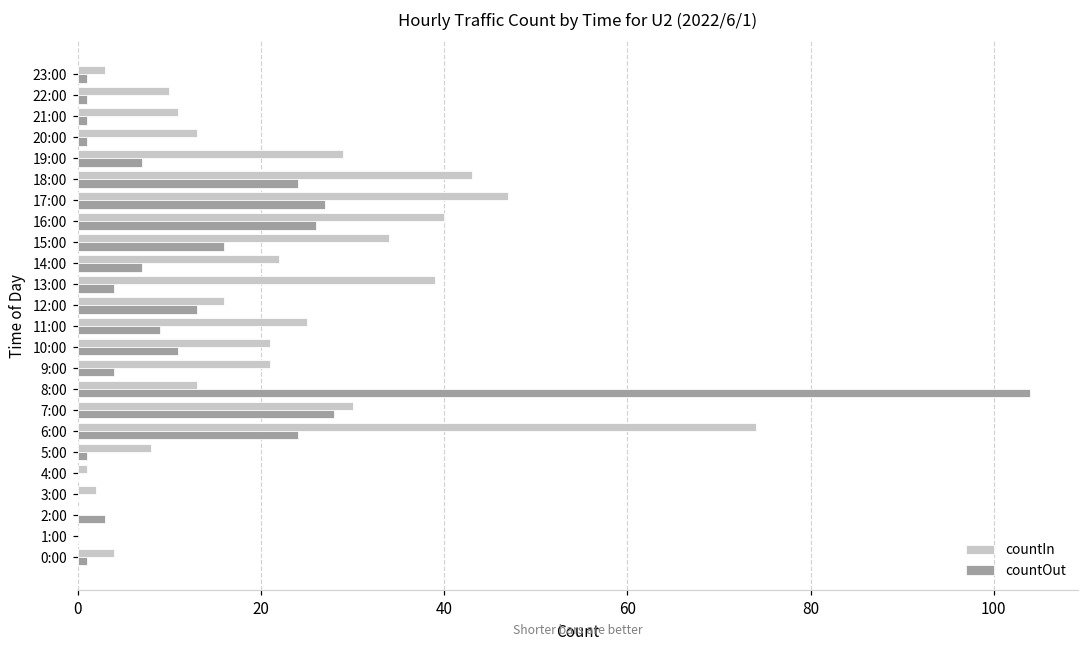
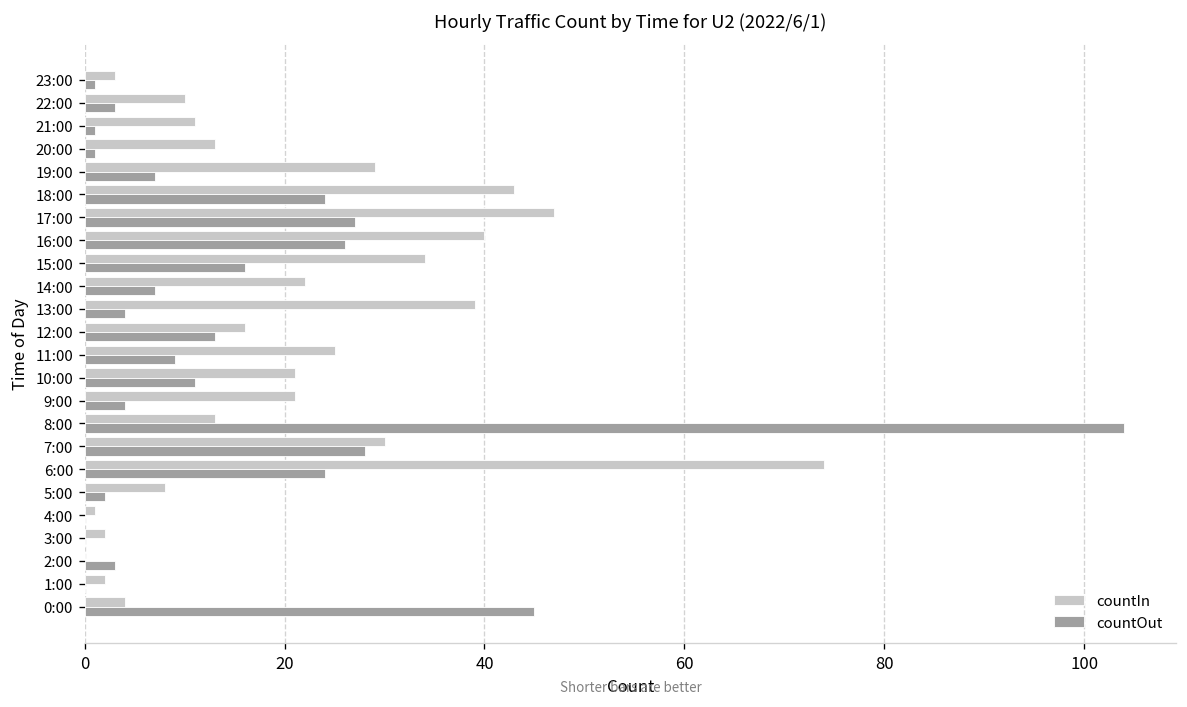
  {
    "countIn": {
      "23:00": 3,
      "22:00": 10,
      "21:00": 11,
      "20:00": 13,
      "19:00": 29,
      "18:00": 43,
      "17:00": 47,
      "16:00": 40,
      "15:00": 34,
      "14:00": 22,
      "13:00": 39,
      "12:00": 16,
      "11:00": 25,
      "10:00": 21,
      "9:00": 21,
      "8:00": 13,
      "7:00": 30,
      "6:00": 74,
      "5:00": 8,
      "4:00": 1,
      "3:00": 2,
      "2:00": 0,
-     "1:00": 0,
+     "1:00": 2,
      "0:00": 4
    },
    "countOut": {
      "23:00": 1,
-     "22:00": 1,
+     "22:00": 3,
      "21:00": 1,
      "20:00": 1,
      "19:00": 7,
      "18:00": 24,
      "17:00": 27,
      "16:00": 26,
      "15:00": 16,
      "14:00": 7,
      "13:00": 4,
      "12:00": 13,
      "11:00": 9,
      "10:00": 11,
      "9:00": 4,
      "8:00": 104,
      "7:00": 28,
      "6:00": 24,
-     "5:00": 1,
+     "5:00": 2,
      "4:00": 0,
      "3:00": 0,
      "2:00": 3,
      "1:00": 0,
-     "0:00": 1
+     "0:00": 45
    }
  }
